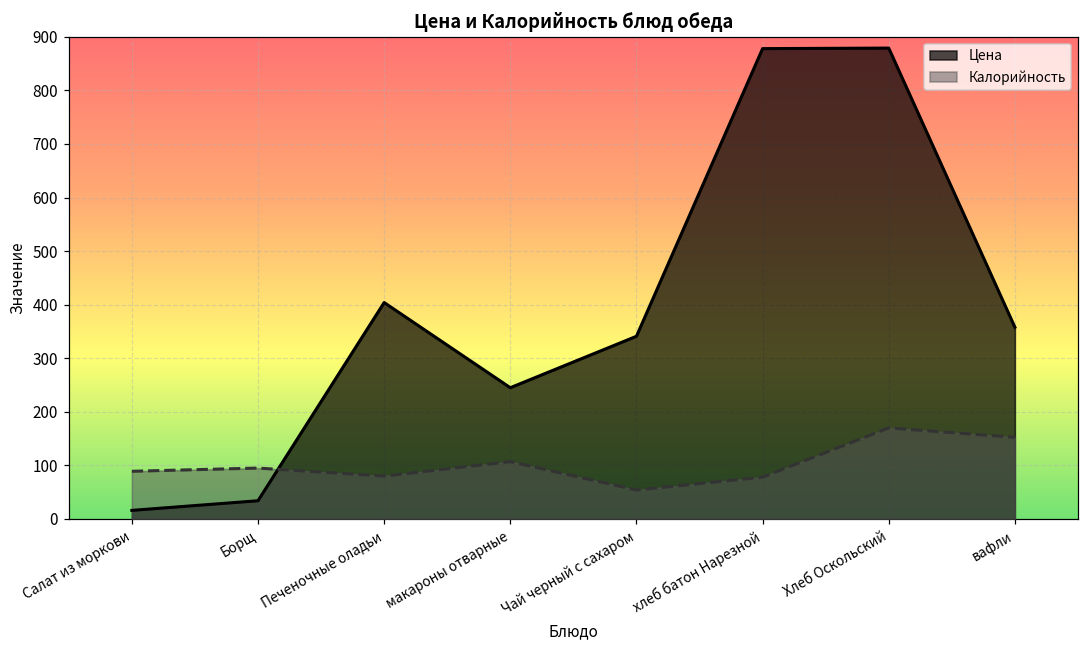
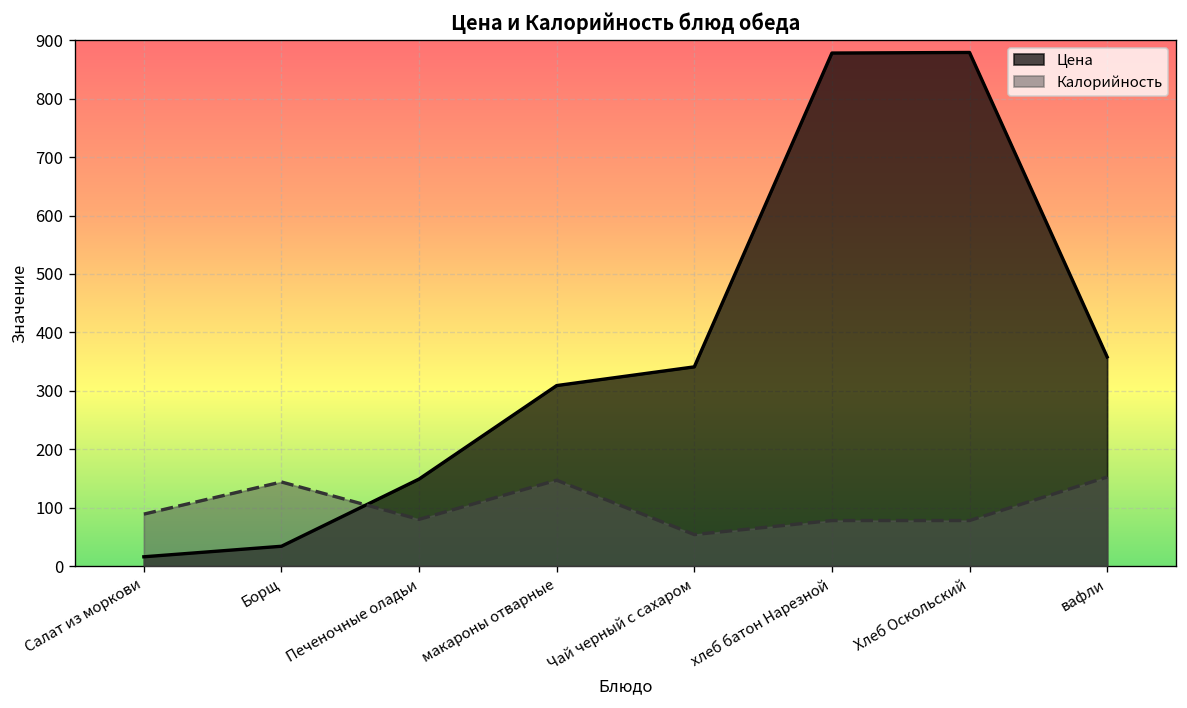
  {
    "Цена": {
      "Салат из моркови": 20,
      "Борщ": 30,
-     "Печеночные оладьи": 400,
-     "макароны отварные": 250,
+     "Печеночные оладьи": 150,
+     "макароны отварные": 310,
      "Чай черный с сахаром": 340,
      "хлеб батон Нарезной": 880,
      "Хлеб Оскольский": 880,
      "вафли": 360
    },
    "Калорийность": {
      "Салат из моркови": 90,
-     "Борщ": 100,
+     "Борщ": 140,
      "Печеночные оладьи": 80,
-     "макароны отварные": 110,
+     "макароны отварные": 150,
      "Чай черный с сахаром": 50,
      "хлеб батон Нарезной": 80,
-     "Хлеб Оскольский": 170,
+     "Хлеб Оскольский": 80,
      "вафли": 150
    }
  }
